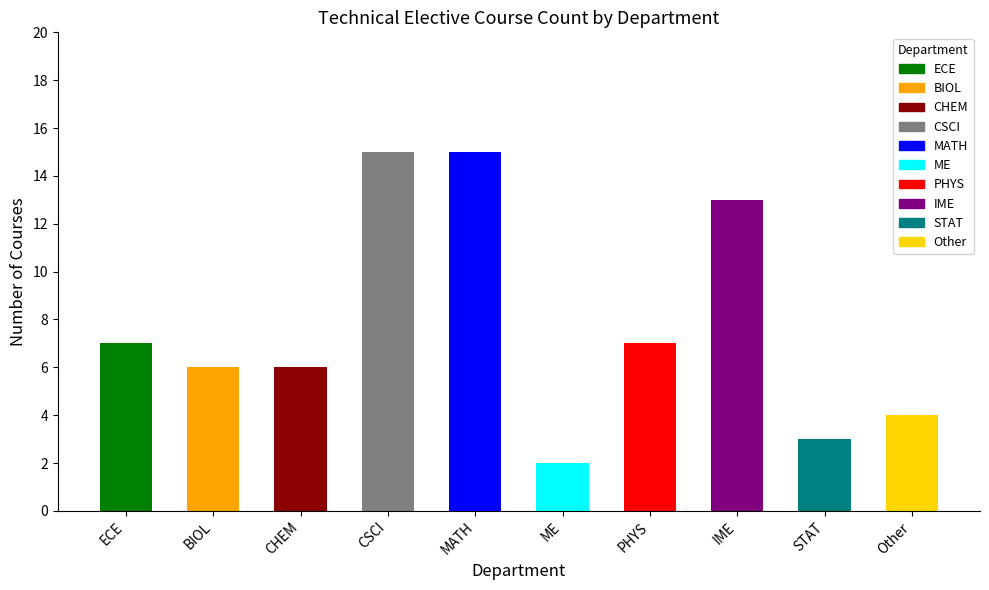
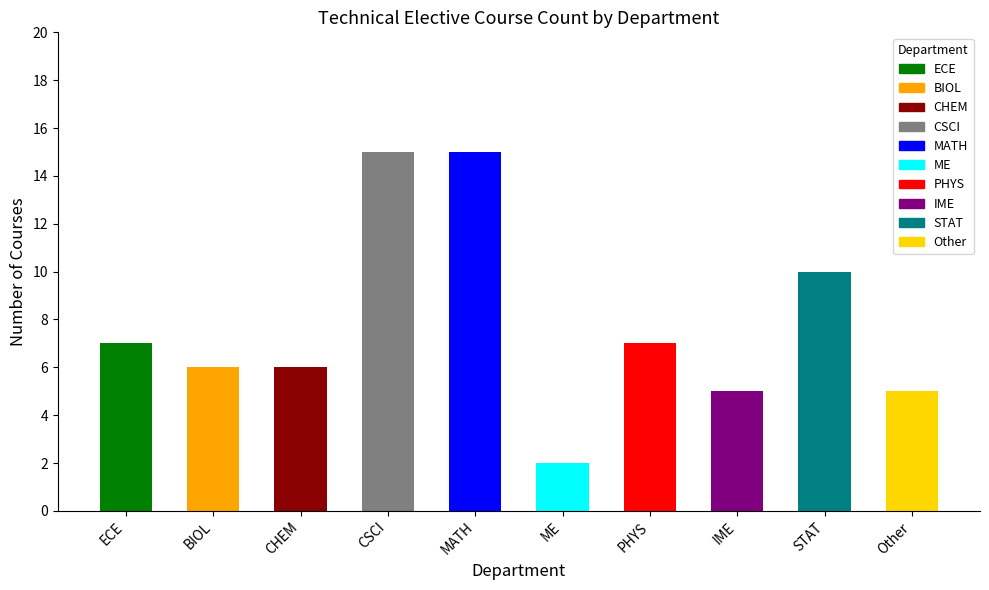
  {
    "ECE": 7,
    "BIOL": 6,
    "CHEM": 6,
    "CSCI": 15,
    "MATH": 15,
    "ME": 2,
    "PHYS": 7,
-   "IME": 13,
-   "STAT": 3,
-   "Other": 4
+   "IME": 5,
+   "STAT": 10,
+   "Other": 5
  }
